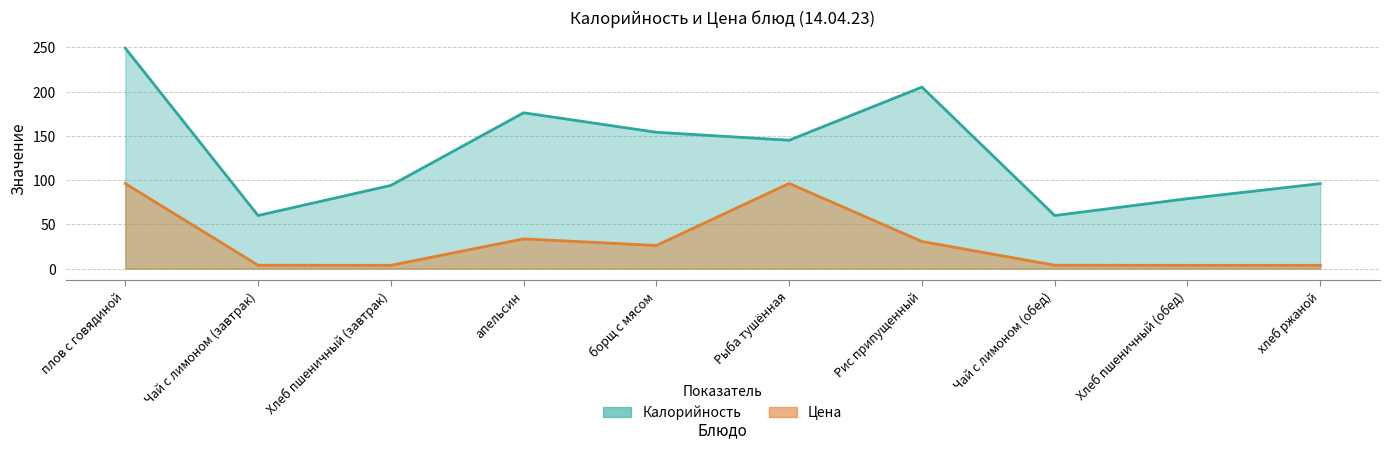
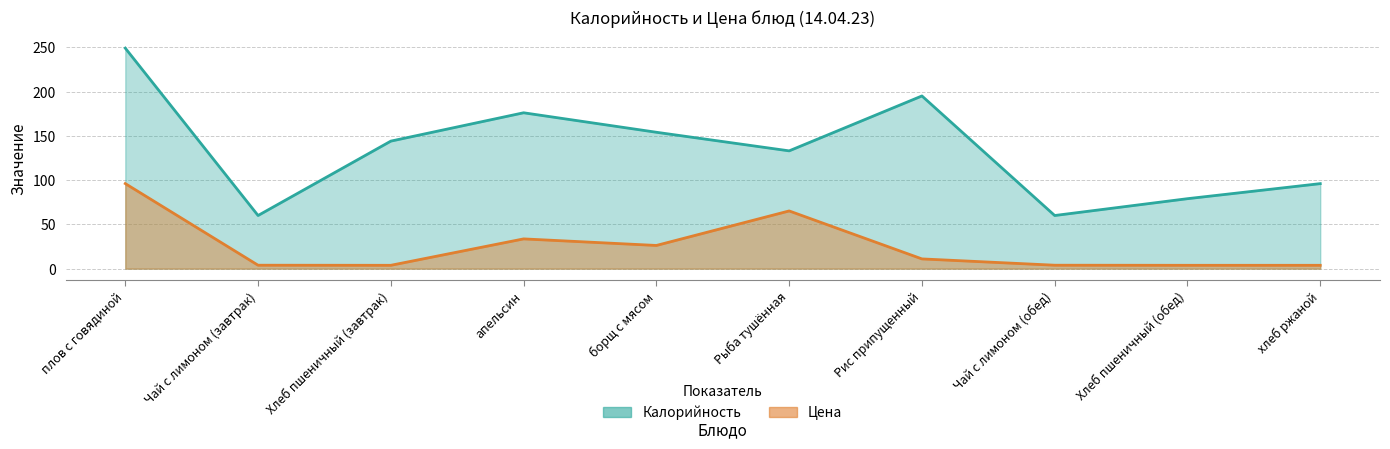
  {
    "Калорийность": {
      "плов с говядиной": 250,
      "Чай с лимоном (завтрак)": 60,
-     "Хлеб пшеничный (завтрак)": 90,
+     "Хлеб пшеничный (завтрак)": 140,
      "апельсин": 180,
      "борщ с мясом": 150,
-     "Рыба тушённая": 150,
-     "Рис припущенный": 210,
+     "Рыба тушённая": 130,
+     "Рис припущенный": 200,
      "Чай с лимоном (обед)": 60,
      "Хлеб пшеничный (обед)": 80,
      "хлеб ржаной": 100
    },
    "Цена": {
      "плов с говядиной": 100,
      "Чай с лимоном (завтрак)": 0,
      "Хлеб пшеничный (завтрак)": 0,
      "апельсин": 30,
      "борщ с мясом": 30,
-     "Рыба тушённая": 100,
-     "Рис припущенный": 30,
+     "Рыба тушённая": 70,
+     "Рис припущенный": 10,
      "Чай с лимоном (обед)": 0,
      "Хлеб пшеничный (обед)": 0,
      "хлеб ржаной": 0
    }
  }
